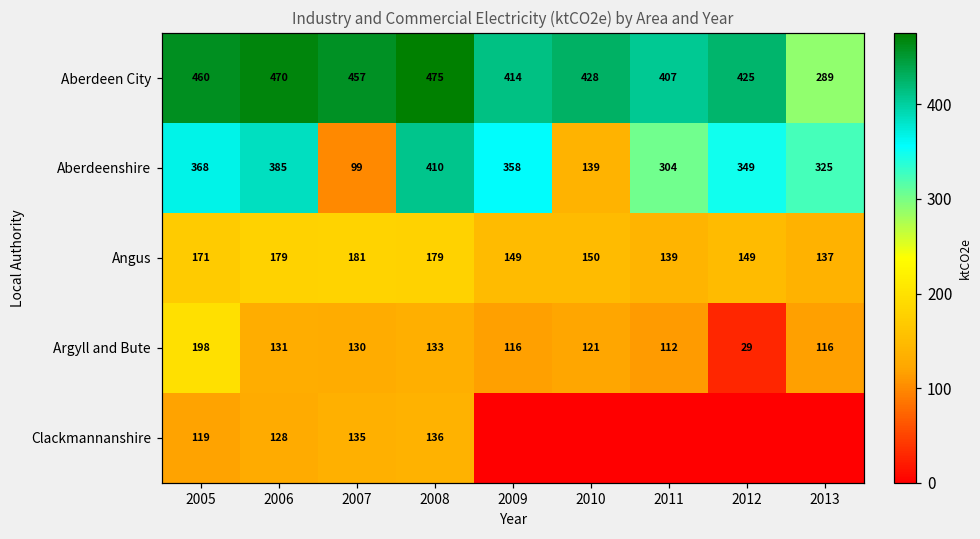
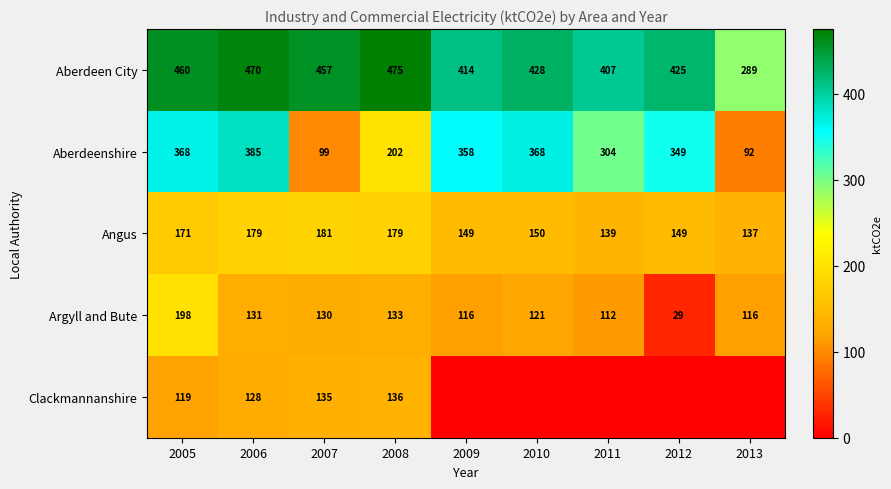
  {
    "Aberdeen City": {
      "2005": 460,
      "2006": 470,
      "2007": 457,
      "2008": 475,
      "2009": 414,
      "2010": 428,
      "2011": 407,
      "2012": 425,
      "2013": 289
    },
    "Aberdeenshire": {
      "2005": 368,
      "2006": 385,
      "2007": 99,
-     "2008": 410,
+     "2008": 202,
      "2009": 358,
-     "2010": 139,
+     "2010": 368,
      "2011": 304,
      "2012": 349,
-     "2013": 325
+     "2013": 92
    },
    "Angus": {
      "2005": 171,
      "2006": 179,
      "2007": 181,
      "2008": 179,
      "2009": 149,
      "2010": 150,
      "2011": 139,
      "2012": 149,
      "2013": 137
    },
    "Argyll and Bute": {
      "2005": 198,
      "2006": 131,
      "2007": 130,
      "2008": 133,
      "2009": 116,
      "2010": 121,
      "2011": 112,
      "2012": 29,
      "2013": 116
    },
    "Clackmannanshire": {
      "2005": 119,
      "2006": 128,
      "2007": 135,
      "2008": 136
    }
  }
